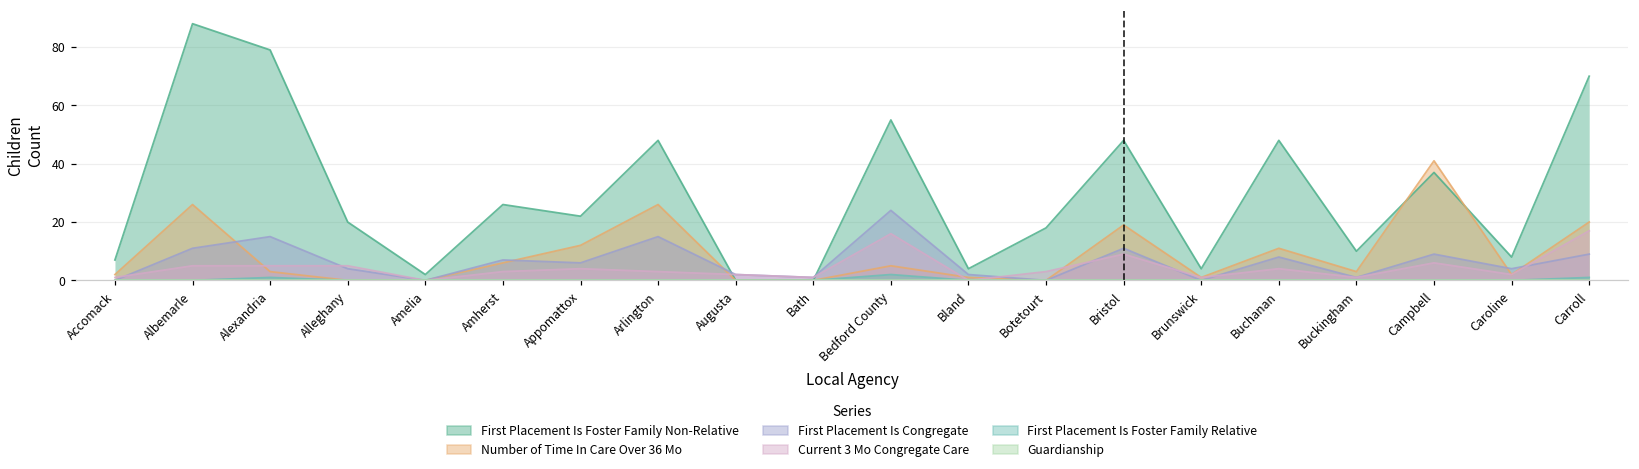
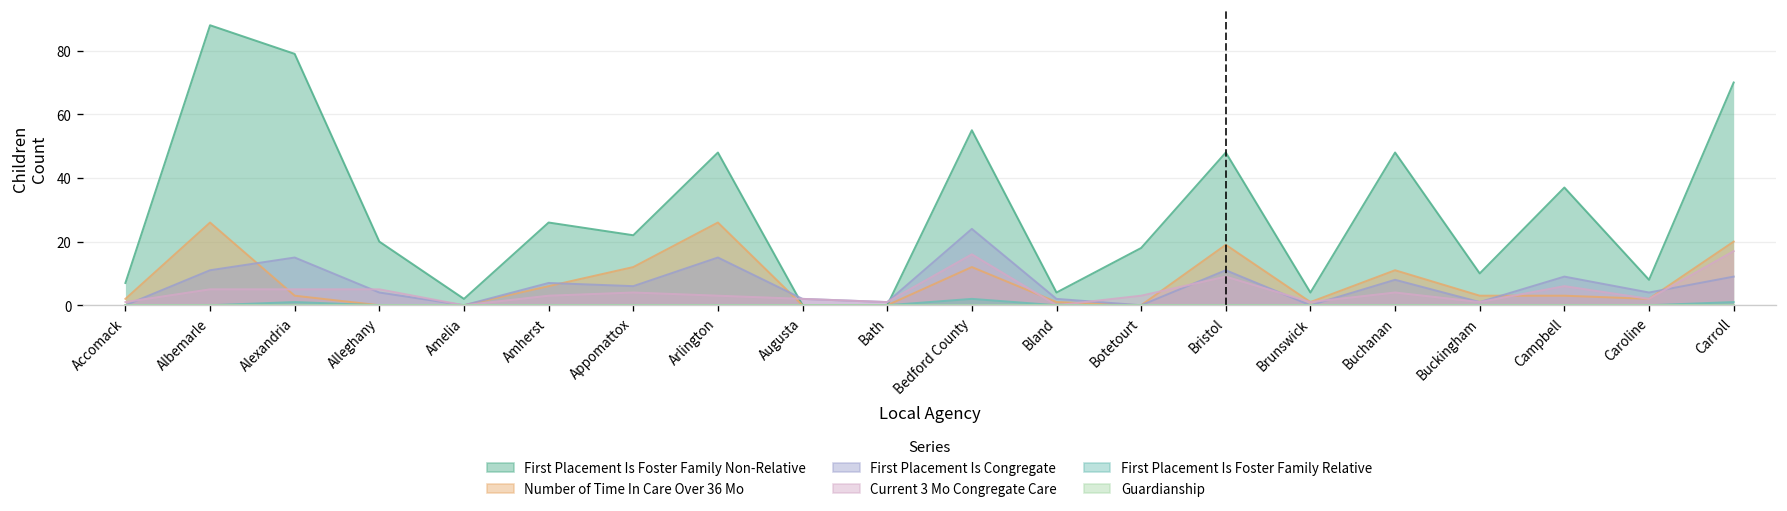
  {
    "Number of Time In Care Over 36 Mo": {
      "Accomack": 2,
      "Albemarle": 26,
      "Alexandria": 3,
      "Amherst": 6,
      "Appomattox": 12,
      "Arlington": 26,
-     "Bedford County": 5,
+     "Bedford County": 12,
      "Bland": 1,
      "Bristol": 19,
      "Buchanan": 11,
      "Buckingham": 3,
-     "Campbell": 41,
+     "Campbell": 3,
      "Carroll": 20
    }
  }
